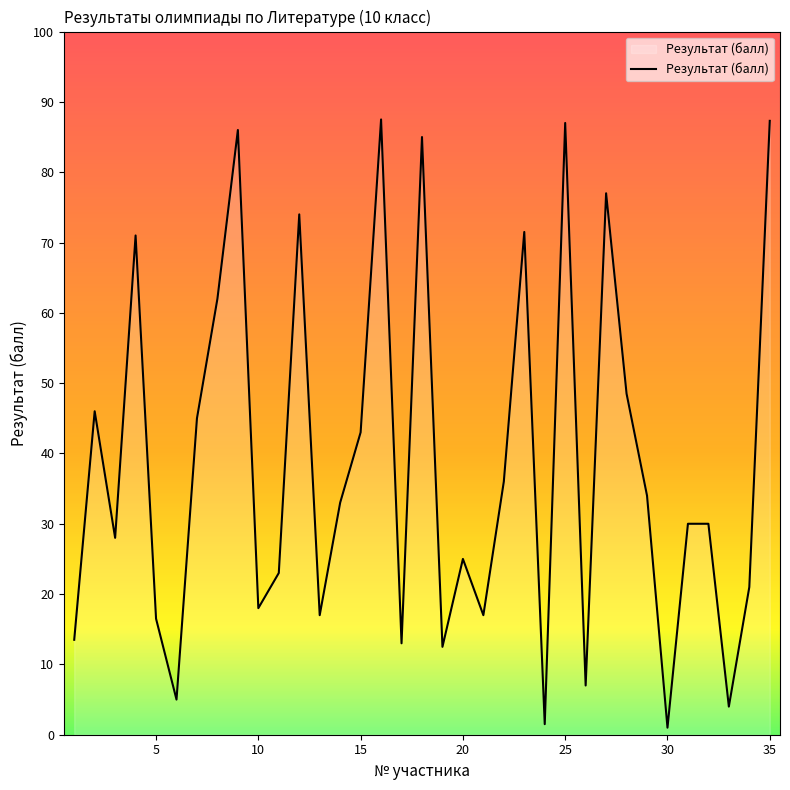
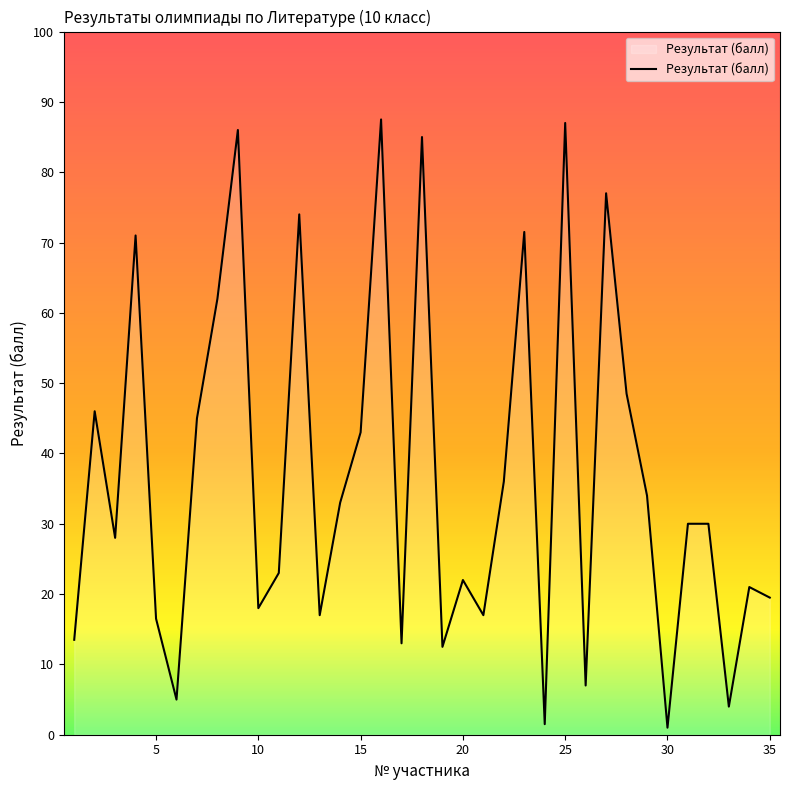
  {
    "5": 17,
    "10": 18,
    "15": 43,
-   "20": 25,
+   "20": 22,
    "25": 87,
    "30": 1,
-   "35": 87
+   "35": 20
  }
